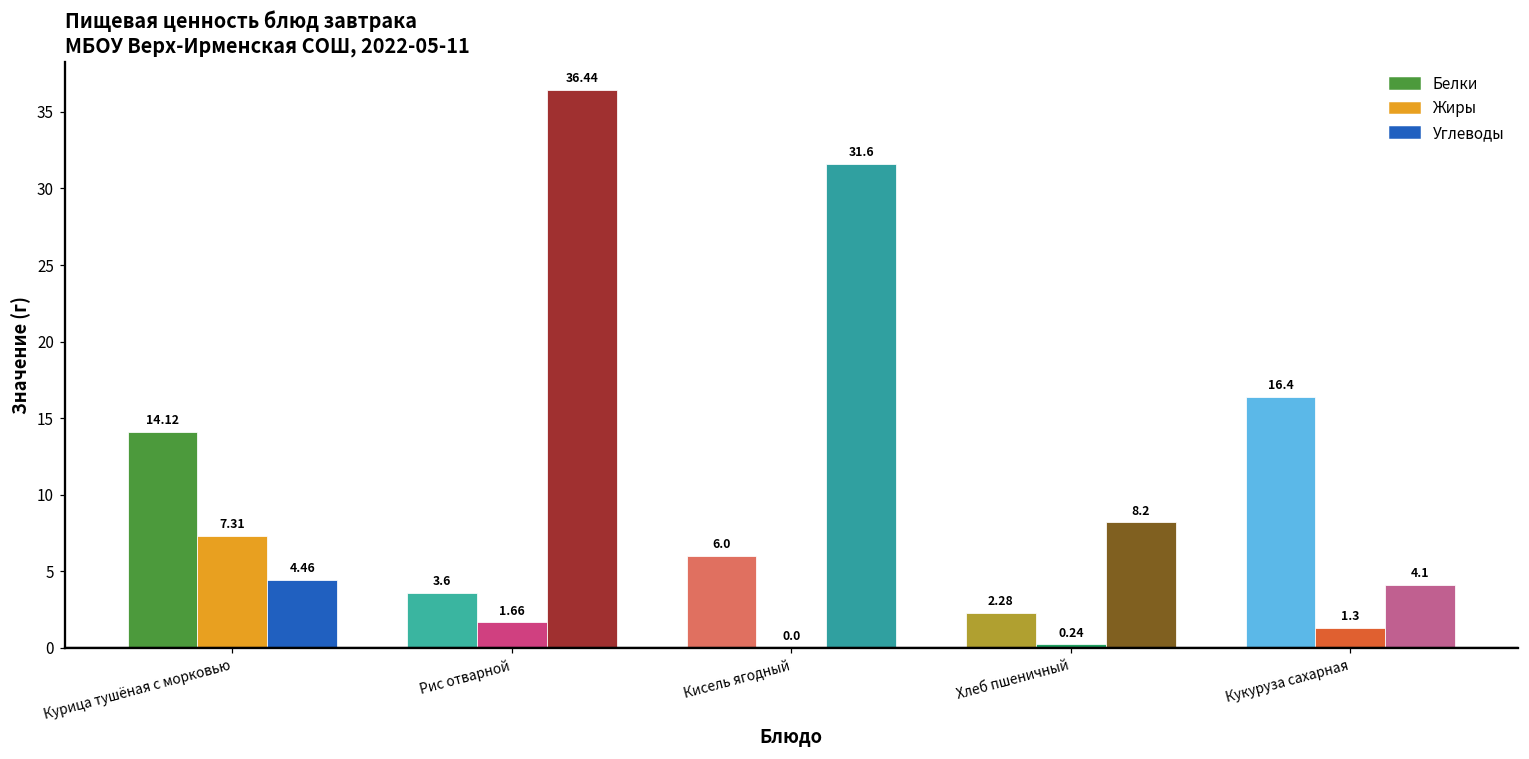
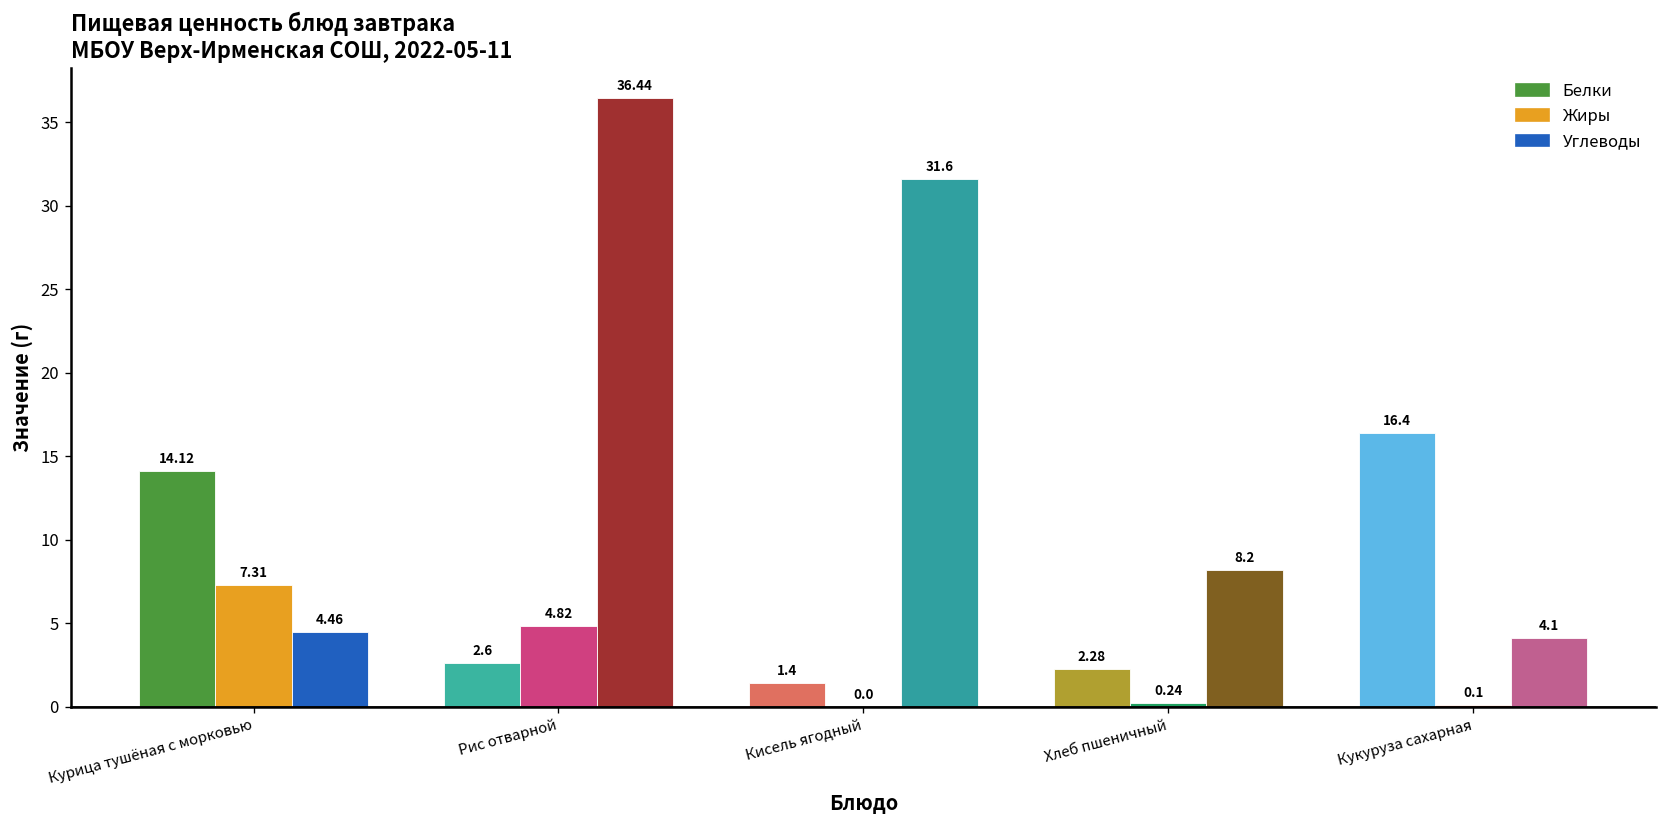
  {
    "Белки": {
      "Курица тушёная с морковью": 14.12,
-     "Рис отварной": 3.6,
-     "Кисель ягодный": 6.0,
+     "Рис отварной": 2.6,
+     "Кисель ягодный": 1.4,
      "Хлеб пшеничный": 2.28,
      "Кукуруза сахарная": 16.4
    },
    "Жиры": {
      "Курица тушёная с морковью": 7.31,
-     "Рис отварной": 1.66,
+     "Рис отварной": 4.82,
      "Кисель ягодный": 0.0,
      "Хлеб пшеничный": 0.24,
-     "Кукуруза сахарная": 1.3
+     "Кукуруза сахарная": 0.1
    },
    "Углеводы": {
      "Курица тушёная с морковью": 4.46,
      "Рис отварной": 36.44,
      "Кисель ягодный": 31.6,
      "Хлеб пшеничный": 8.2,
      "Кукуруза сахарная": 4.1
    }
  }
